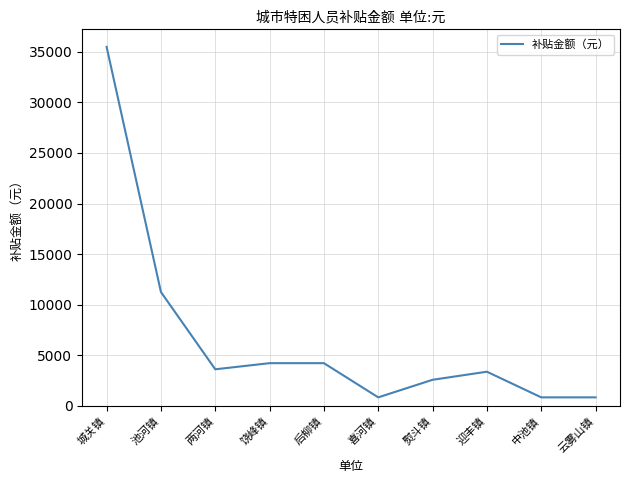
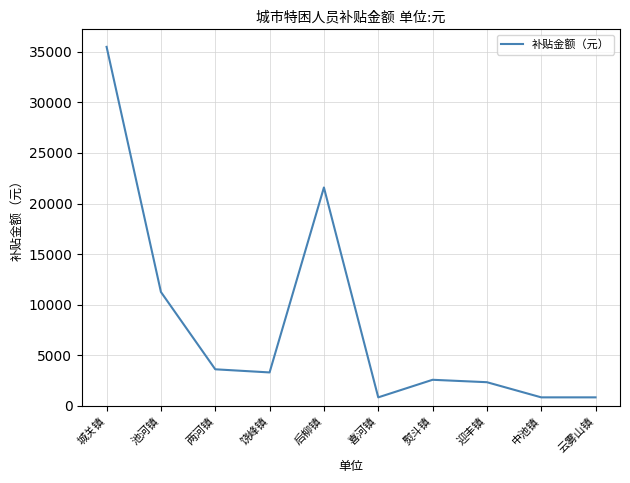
  {
    "城关镇": 35500,
    "池河镇": 11300,
    "两河镇": 3600,
-   "饶峰镇": 4200,
-   "后柳镇": 4200,
+   "饶峰镇": 3300,
+   "后柳镇": 21600,
    "喜河镇": 800,
    "熨斗镇": 2600,
-   "迎丰镇": 3400,
+   "迎丰镇": 2300,
    "中池镇": 800,
    "云雾山镇": 800
  }
